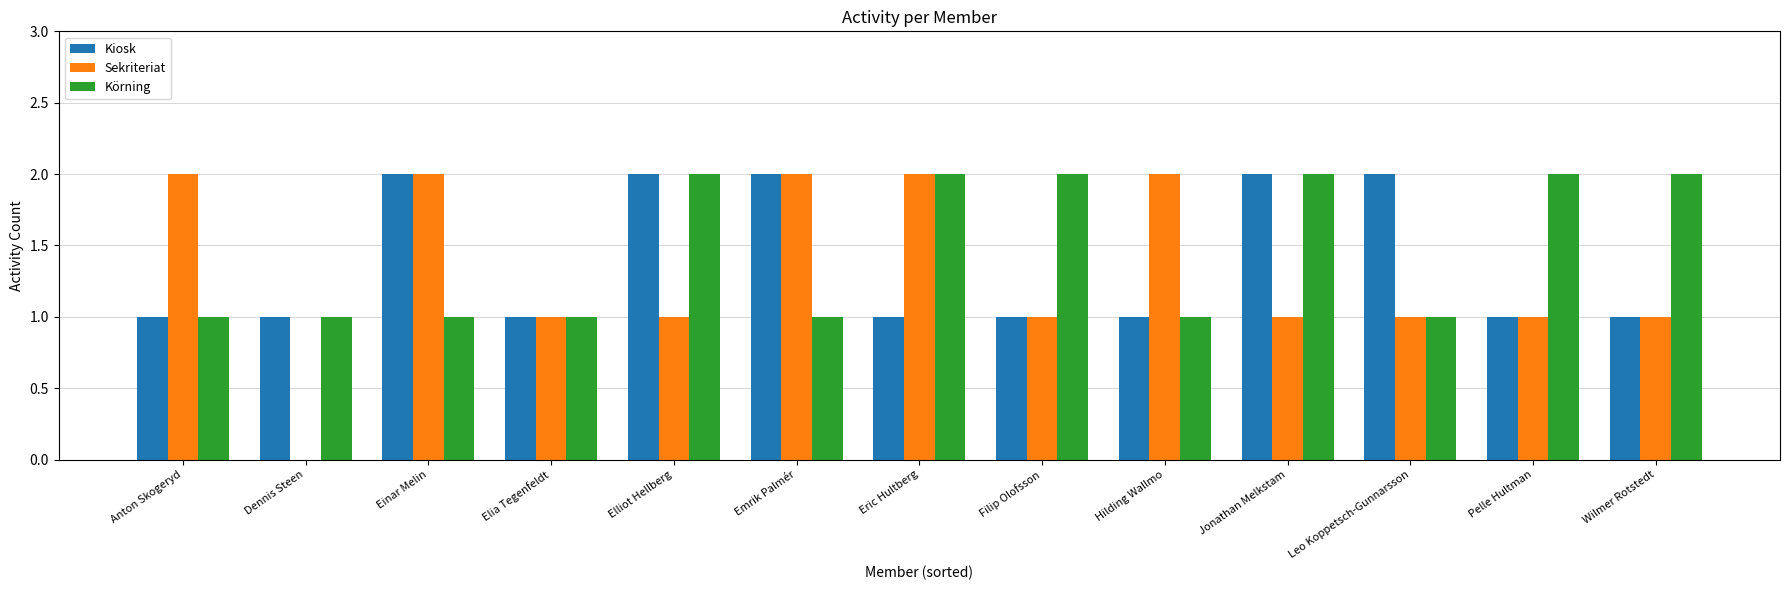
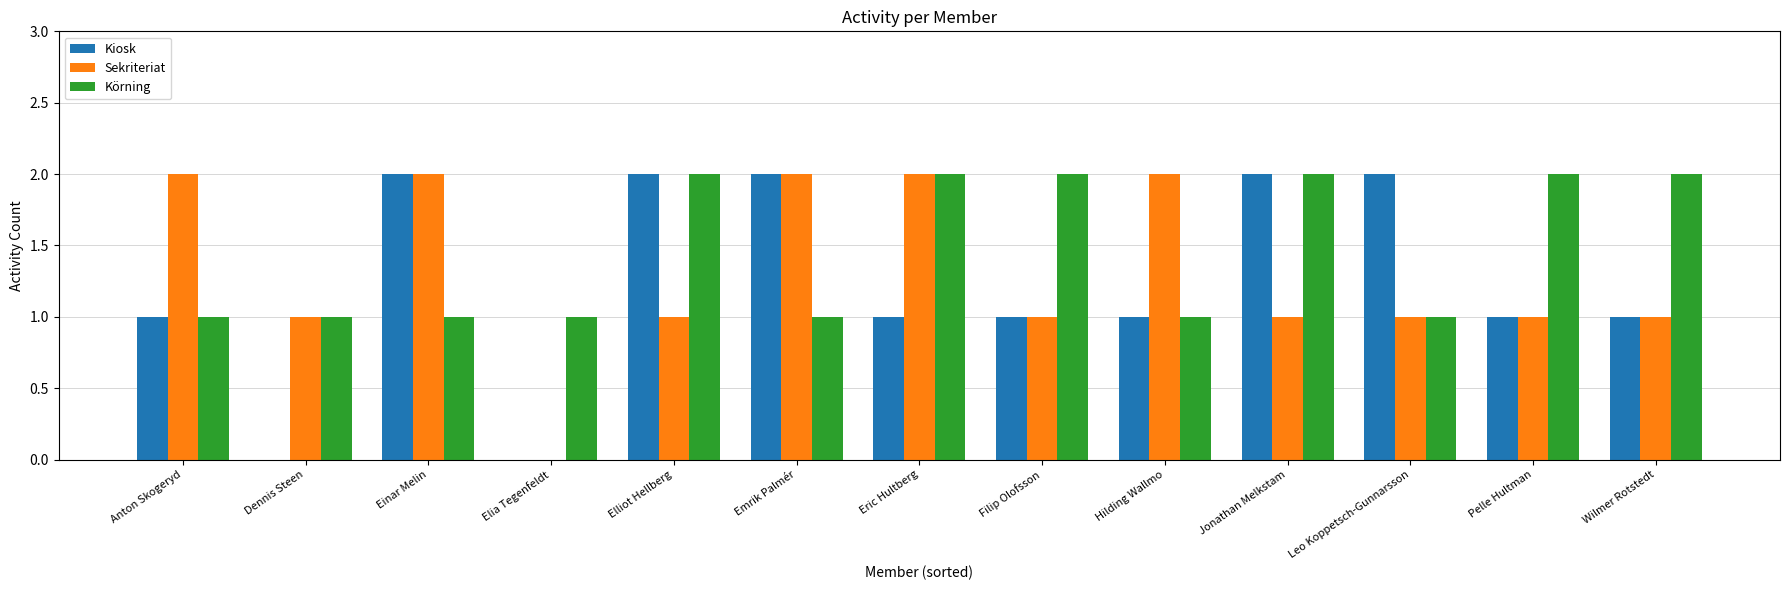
  {
    "Kiosk": {
      "Anton Skogeryd": 1,
-     "Dennis Steen": 1,
+     "Dennis Steen": 0,
      "Einar Melin": 2,
-     "Elia Tegenfeldt": 1,
+     "Elia Tegenfeldt": 0,
      "Elliot Hellberg": 2,
      "Emrik Palmér": 2,
      "Eric Hultberg": 1,
      "Filip Olofsson": 1,
      "Hilding Wallmo": 1,
      "Jonathan Melkstam": 2,
      "Leo Koppetsch-Gunnarsson": 2,
      "Pelle Hultman": 1,
      "Wilmer Rotstedt": 1
    },
    "Sekriteriat": {
      "Anton Skogeryd": 2,
-     "Dennis Steen": 0,
+     "Dennis Steen": 1,
      "Einar Melin": 2,
-     "Elia Tegenfeldt": 1,
+     "Elia Tegenfeldt": 0,
      "Elliot Hellberg": 1,
      "Emrik Palmér": 2,
      "Eric Hultberg": 2,
      "Filip Olofsson": 1,
      "Hilding Wallmo": 2,
      "Jonathan Melkstam": 1,
      "Leo Koppetsch-Gunnarsson": 1,
      "Pelle Hultman": 1,
      "Wilmer Rotstedt": 1
    },
    "Körning": {
      "Anton Skogeryd": 1,
      "Dennis Steen": 1,
      "Einar Melin": 1,
      "Elia Tegenfeldt": 1,
      "Elliot Hellberg": 2,
      "Emrik Palmér": 1,
      "Eric Hultberg": 2,
      "Filip Olofsson": 2,
      "Hilding Wallmo": 1,
      "Jonathan Melkstam": 2,
      "Leo Koppetsch-Gunnarsson": 1,
      "Pelle Hultman": 2,
      "Wilmer Rotstedt": 2
    }
  }
